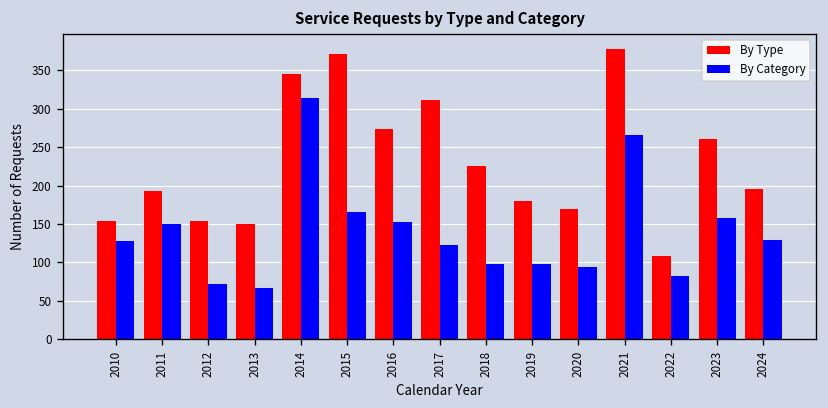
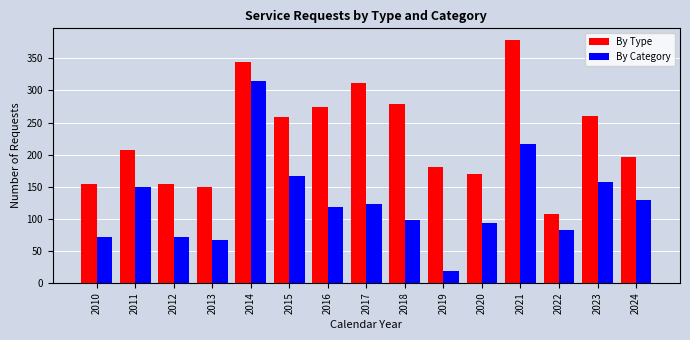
  {
    "By Type": {
      "2010": 150,
-     "2011": 190,
+     "2011": 210,
      "2012": 150,
      "2013": 150,
      "2014": 350,
-     "2015": 370,
+     "2015": 260,
      "2016": 270,
      "2017": 310,
-     "2018": 230,
+     "2018": 280,
      "2019": 180,
      "2020": 170,
      "2021": 380,
      "2022": 110,
      "2023": 260,
      "2024": 200
    },
    "By Category": {
-     "2010": 130,
+     "2010": 70,
      "2011": 150,
      "2012": 70,
      "2013": 70,
      "2014": 310,
      "2015": 170,
-     "2016": 150,
+     "2016": 120,
      "2017": 120,
      "2018": 100,
-     "2019": 100,
+     "2019": 20,
      "2020": 90,
-     "2021": 270,
+     "2021": 220,
      "2022": 80,
      "2023": 160,
      "2024": 130
    }
  }
